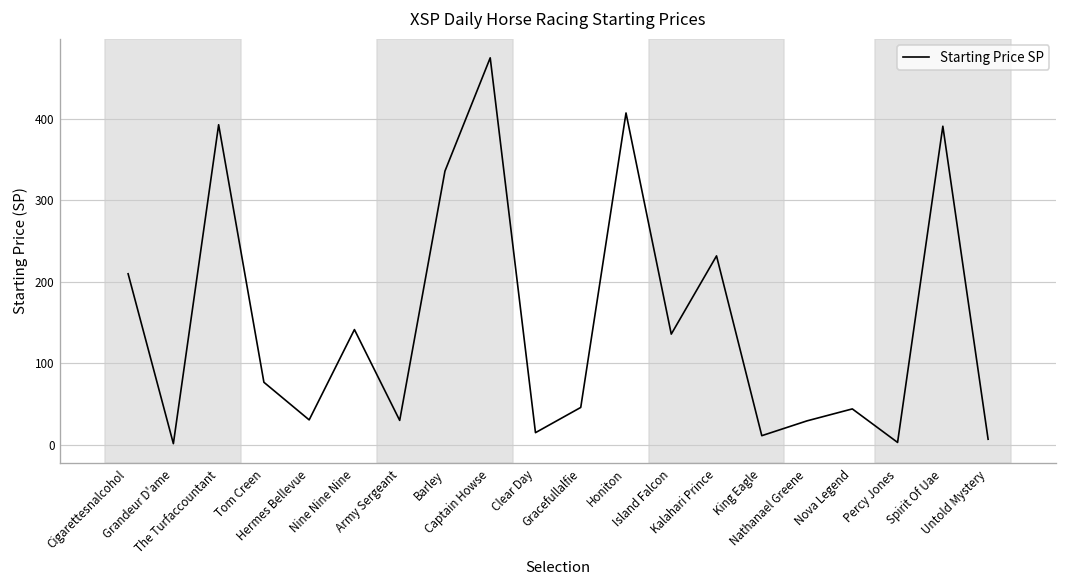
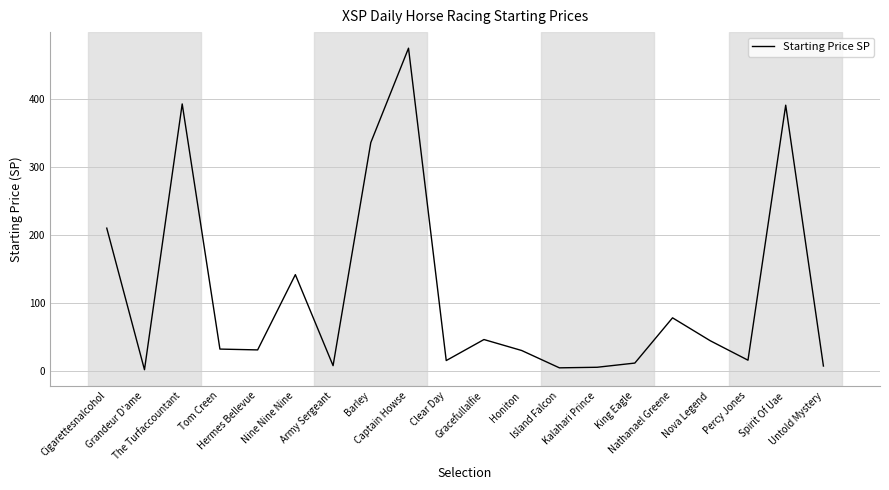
  {
    "Cigarettesnalcohol": 210,
    "Grandeur D'ame": 0,
    "The Turfaccountant": 390,
-   "Tom Creen": 80,
+   "Tom Creen": 30,
    "Hermes Bellevue": 30,
    "Nine Nine Nine": 140,
-   "Army Sergeant": 30,
+   "Army Sergeant": 10,
    "Barley": 340,
    "Captain Howse": 470,
    "Clear Day": 20,
    "Gracefullalfie": 50,
-   "Honiton": 410,
-   "Island Falcon": 140,
-   "Kalahari Prince": 230,
+   "Honiton": 30,
+   "Island Falcon": 0,
+   "Kalahari Prince": 10,
    "King Eagle": 10,
-   "Nathanael Greene": 30,
+   "Nathanael Greene": 80,
    "Nova Legend": 40,
-   "Percy Jones": 0,
+   "Percy Jones": 20,
    "Spirit Of Uae": 390,
    "Untold Mystery": 10
  }
